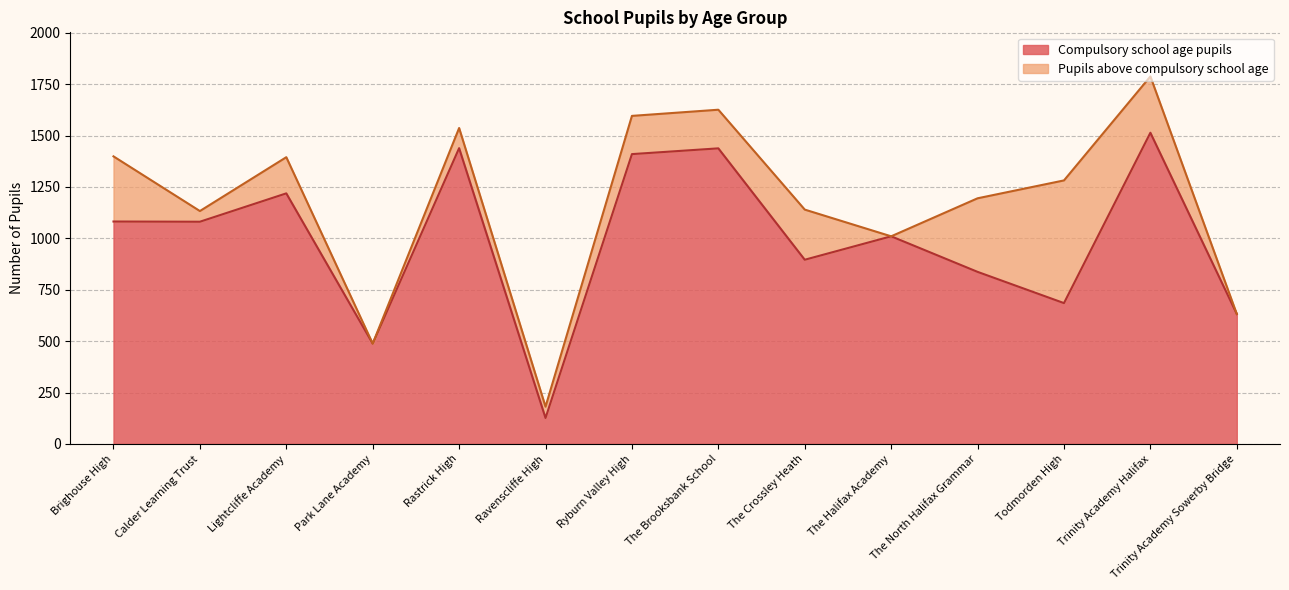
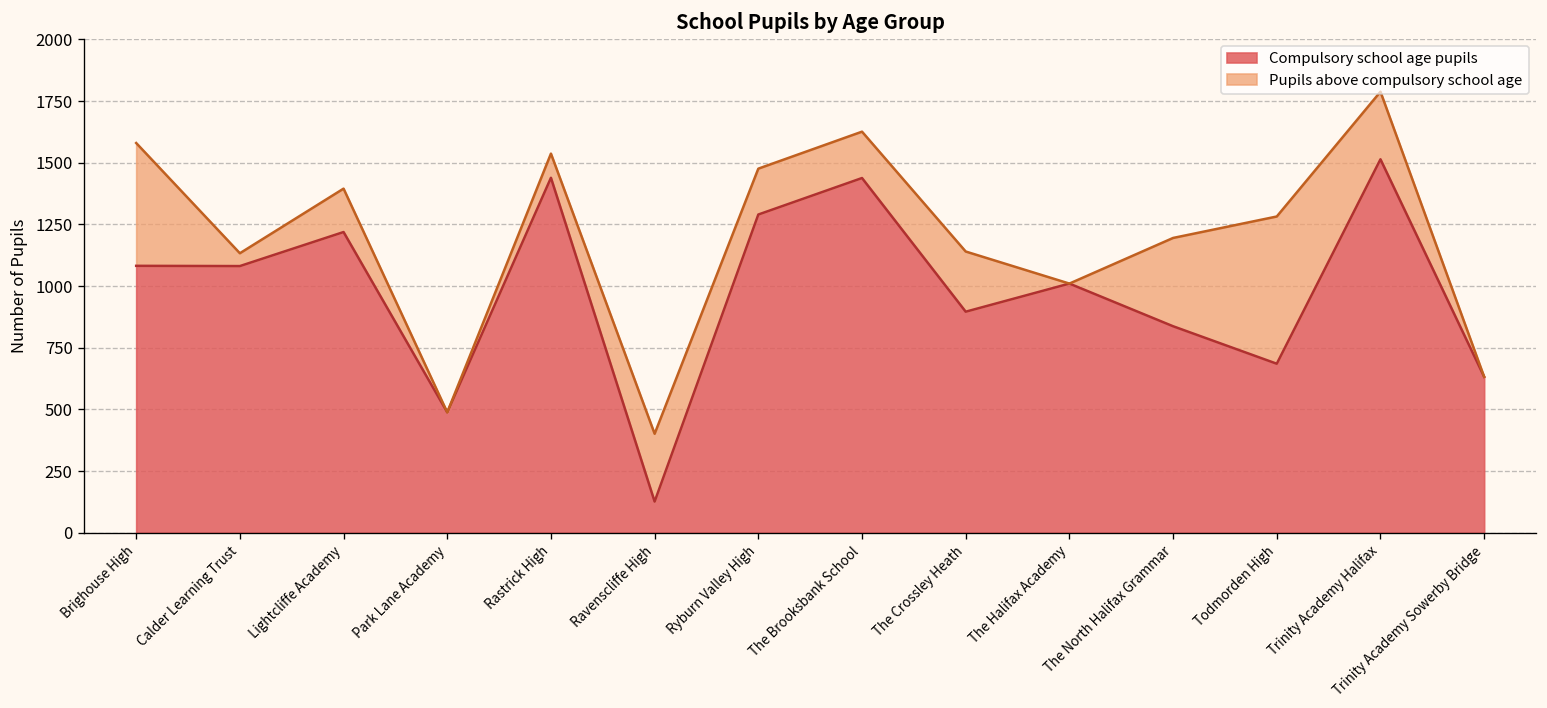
  {
    "Compulsory school age pupils": {
      "Brighouse High": 1080,
      "Calder Learning Trust": 1080,
      "Lightcliffe Academy": 1220,
      "Rastrick High": 1440,
      "Ravenscliffe High": 130,
-     "Ryburn Valley High": 1410,
+     "Ryburn Valley High": 1290,
      "The Brooksbank School": 1440,
      "The Crossley Heath": 900,
      "The North Halifax Grammar": 840,
      "Todmorden High": 690,
      "Trinity Academy Halifax": 1510
    },
    "Pupils above compulsory school age": {
-     "Brighouse High": 320,
+     "Brighouse High": 500,
      "Calder Learning Trust": 50,
      "Lightcliffe Academy": 180,
      "Rastrick High": 100,
-     "Ravenscliffe High": 60,
+     "Ravenscliffe High": 280,
      "Ryburn Valley High": 190,
      "The Brooksbank School": 190,
      "The Crossley Heath": 240,
      "The North Halifax Grammar": 360,
      "Todmorden High": 600
    }
  }
